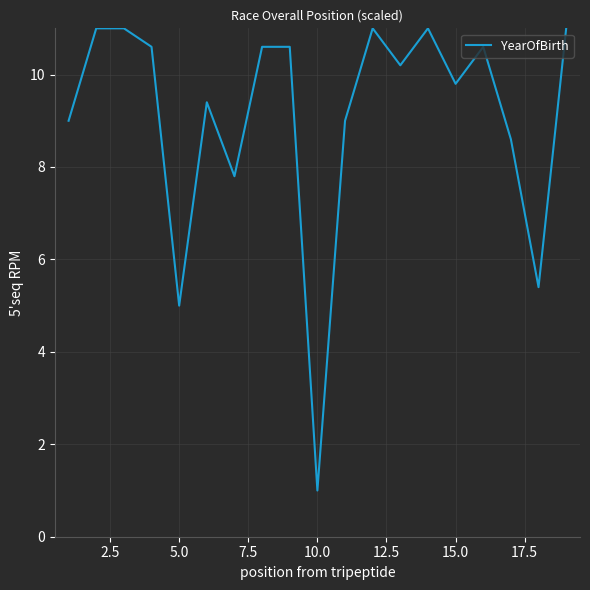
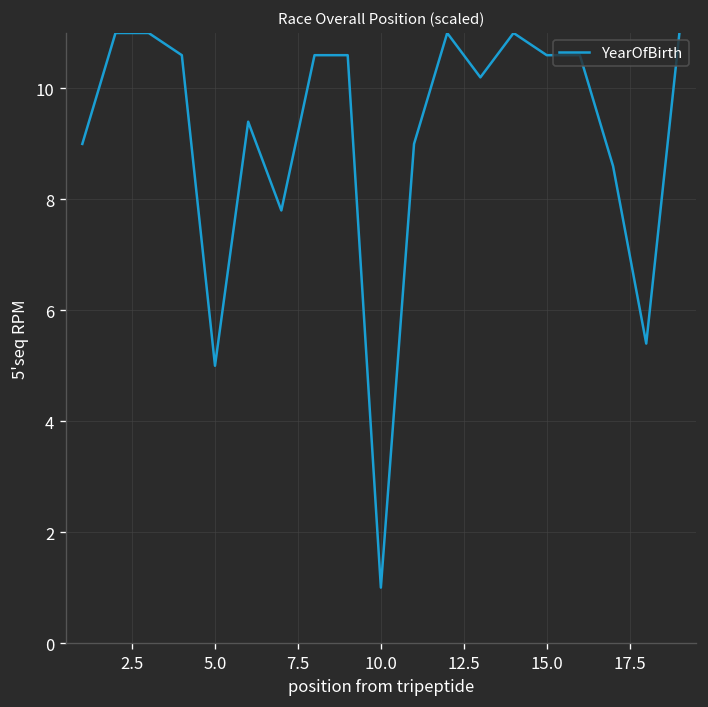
  {
    "5.0": 5.0,
    "10.0": 1.0,
-   "15.0": 9.8
+   "15.0": 10.6
  }
